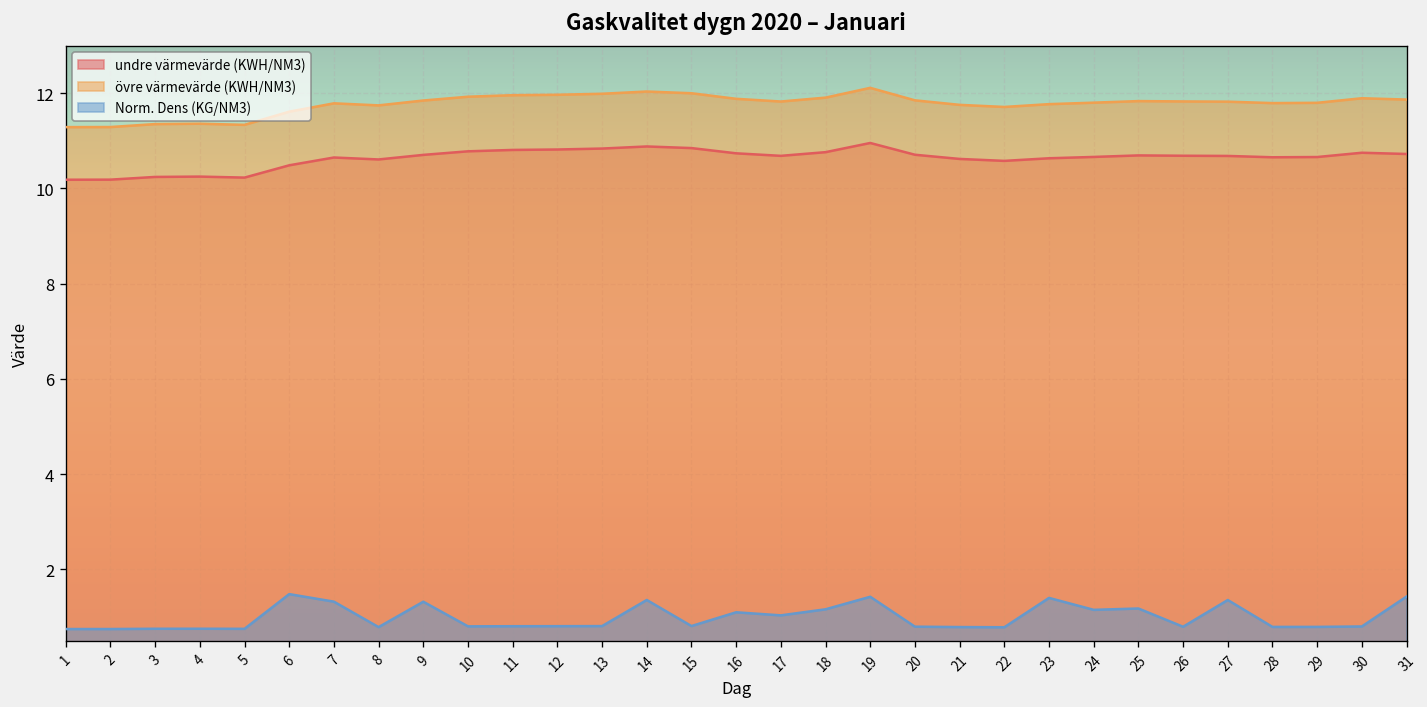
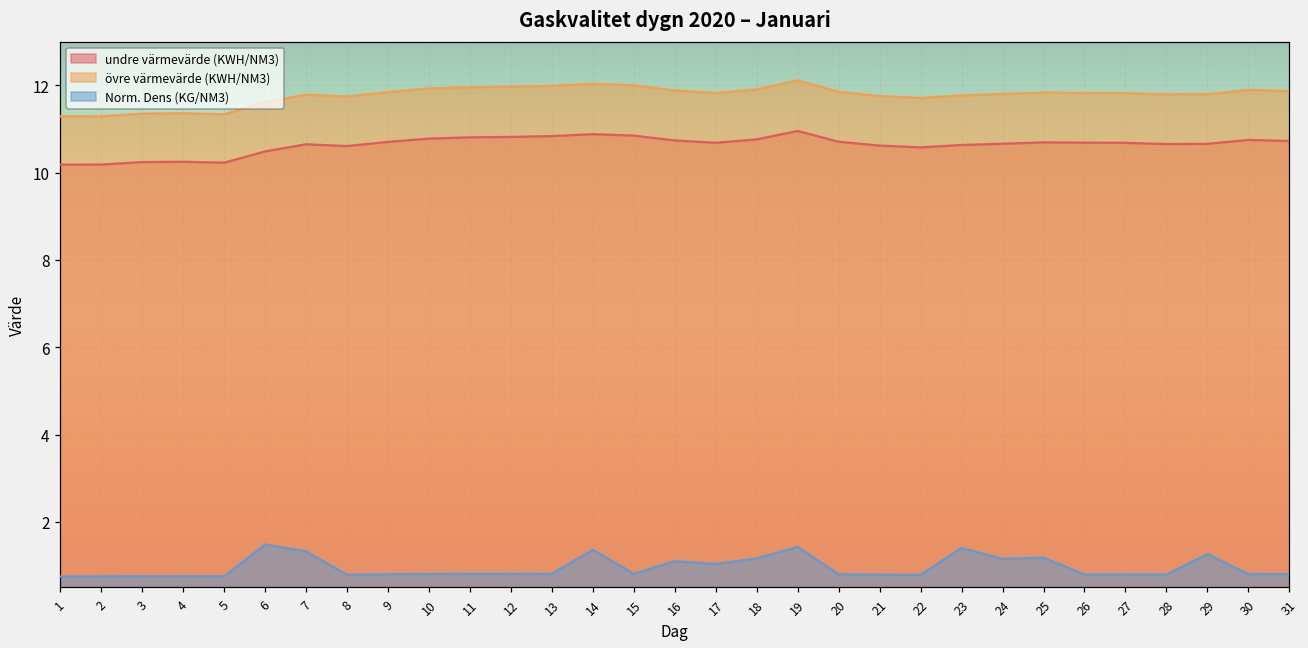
  {
    "Norm. Dens (KG/NM3)": {
      "1": 0.7,
      "2": 0.7,
      "3": 0.8,
      "4": 0.8,
      "5": 0.8,
      "6": 1.5,
      "7": 1.3,
      "8": 0.8,
-     "9": 1.3,
+     "9": 0.8,
      "10": 0.8,
      "11": 0.8,
      "12": 0.8,
      "13": 0.8,
      "14": 1.4,
      "15": 0.8,
      "16": 1.1,
      "17": 1.0,
      "18": 1.2,
      "19": 1.4,
      "20": 0.8,
      "21": 0.8,
      "22": 0.8,
      "23": 1.4,
      "24": 1.1,
      "25": 1.2,
      "26": 0.8,
-     "27": 1.4,
+     "27": 0.8,
      "28": 0.8,
-     "29": 0.8,
+     "29": 1.3,
      "30": 0.8,
-     "31": 1.4
+     "31": 0.8
    }
  }
